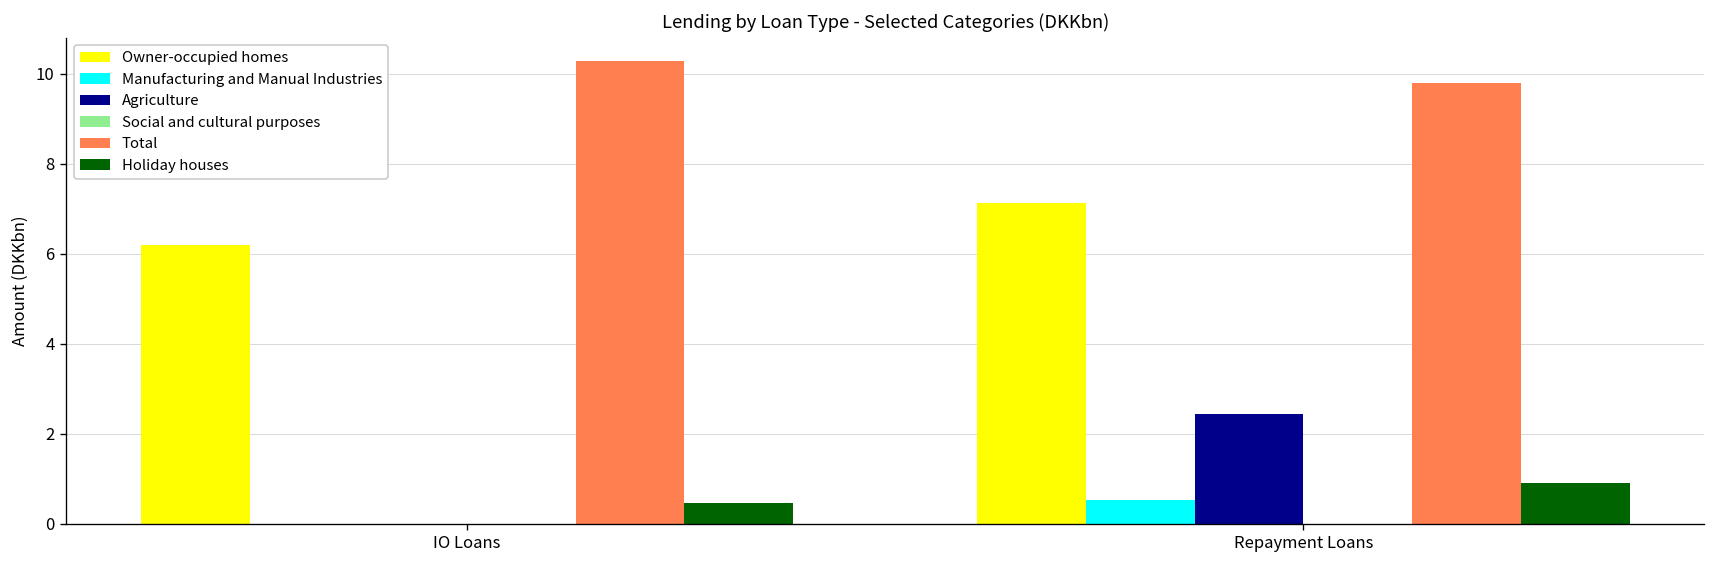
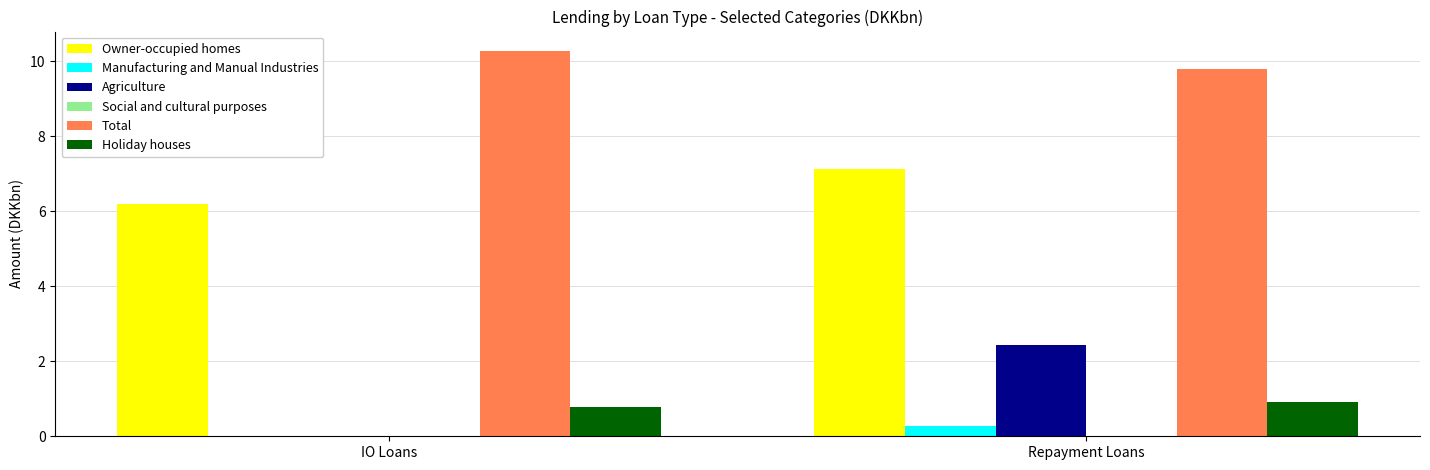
  {
    "Owner-occupied homes": {
      "IO Loans": 6.2,
      "Repayment Loans": 7.1
    },
    "Manufacturing and Manual Industries": {
      "IO Loans": 0.0,
-     "Repayment Loans": 0.5
+     "Repayment Loans": 0.3
    },
    "Agriculture": {
      "IO Loans": 0.0,
      "Repayment Loans": 2.4
    },
    "Social and cultural purposes": {
      "IO Loans": 0.0,
      "Repayment Loans": 0.0
    },
    "Total": {
      "IO Loans": 10.3,
      "Repayment Loans": 9.8
    },
    "Holiday houses": {
-     "IO Loans": 0.5,
+     "IO Loans": 0.8,
      "Repayment Loans": 0.9
    }
  }
